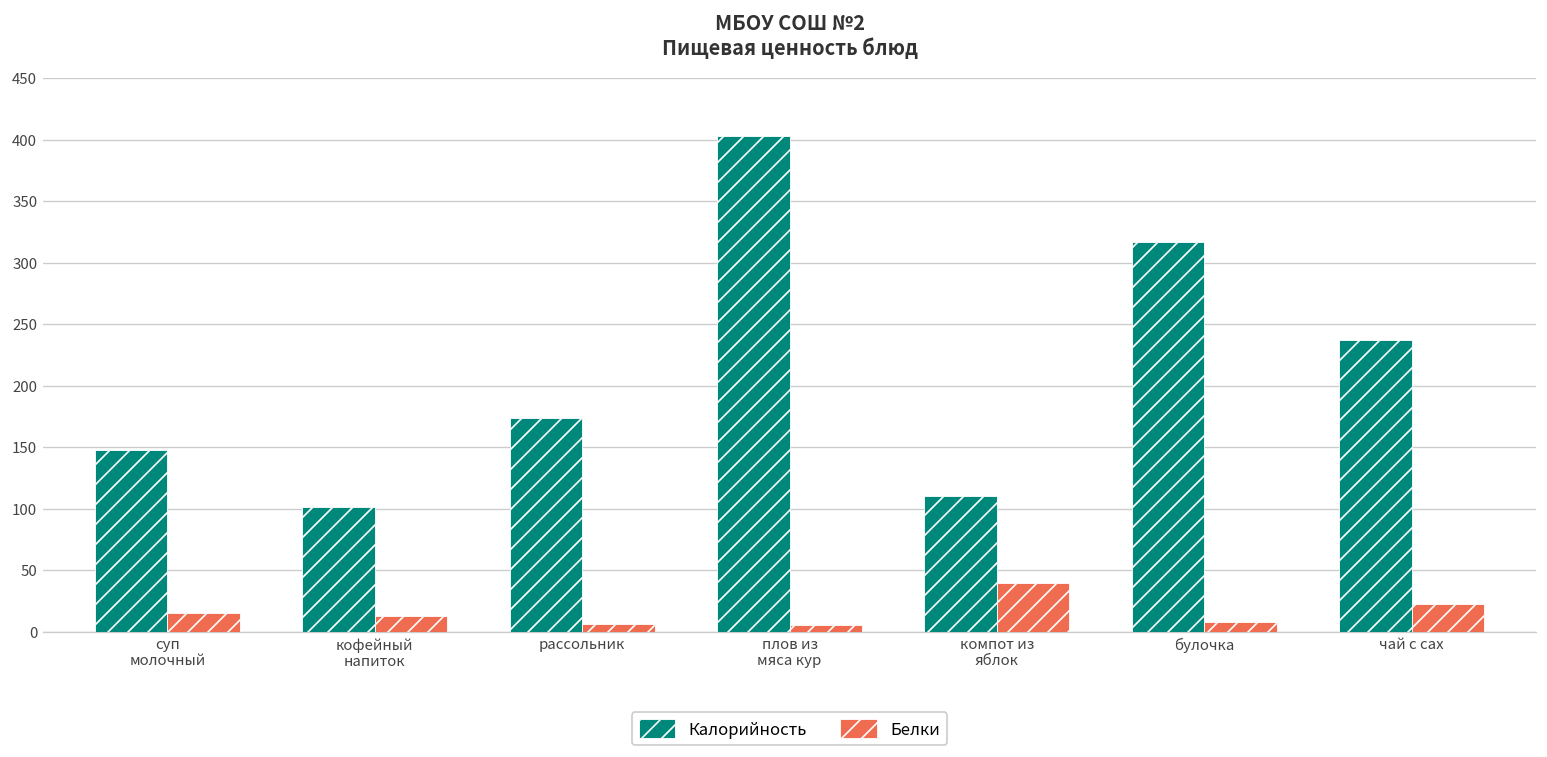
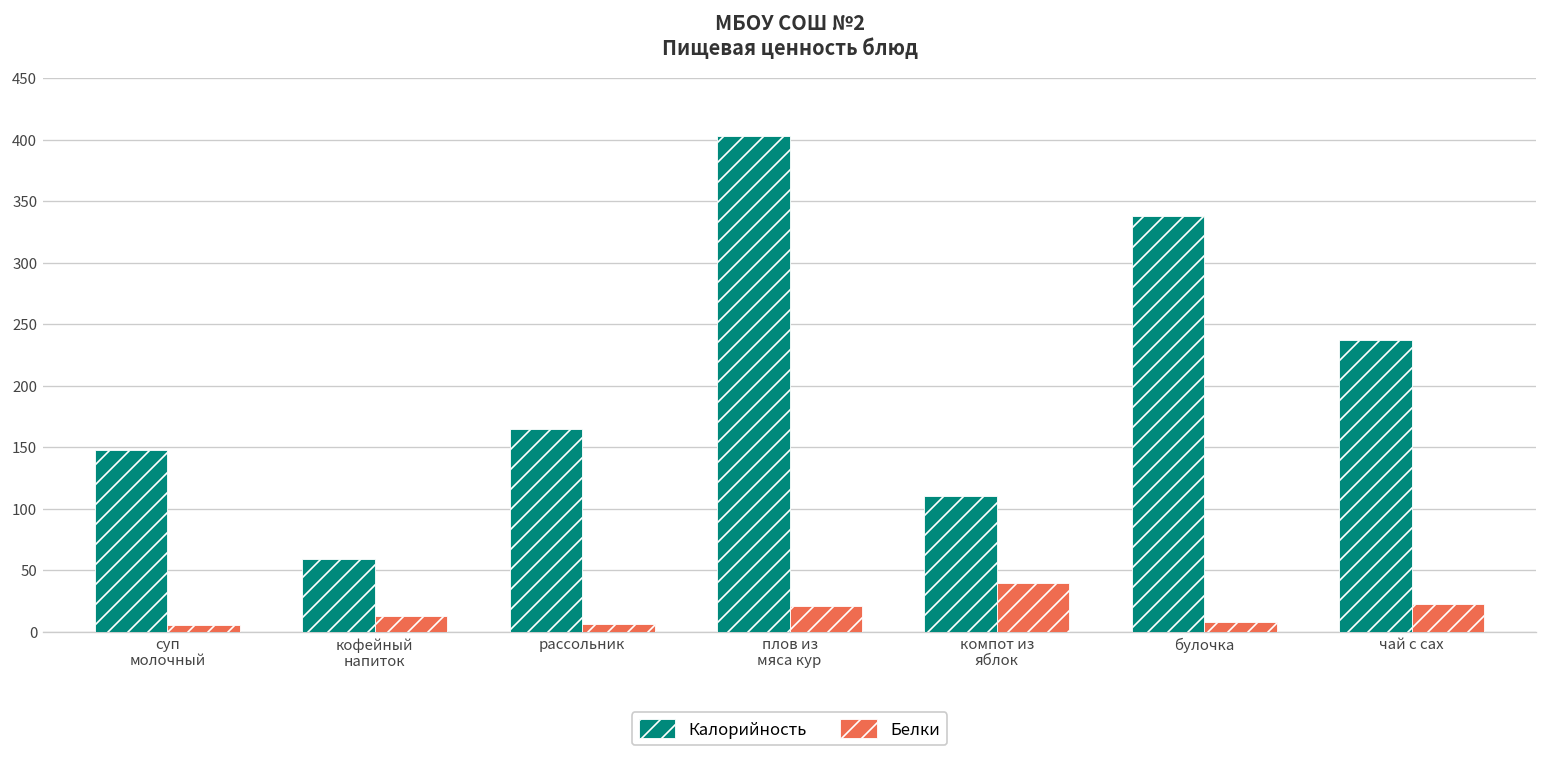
  {
    "Калорийность": {
      "суп молочный": 148,
-     "кофейный напиток": 101,
-     "рассольник": 174,
+     "кофейный напиток": 59,
+     "рассольник": 165,
      "плов из мяса кур": 403,
      "компот из яблок": 110,
-     "булочка": 317,
+     "булочка": 338,
      "чай с сах": 237
    },
    "Белки": {
-     "суп молочный": 15,
+     "суп молочный": 6,
      "кофейный напиток": 13,
      "рассольник": 6,
-     "плов из мяса кур": 5,
+     "плов из мяса кур": 21,
      "компот из яблок": 40,
      "булочка": 8,
      "чай с сах": 23
    }
  }
